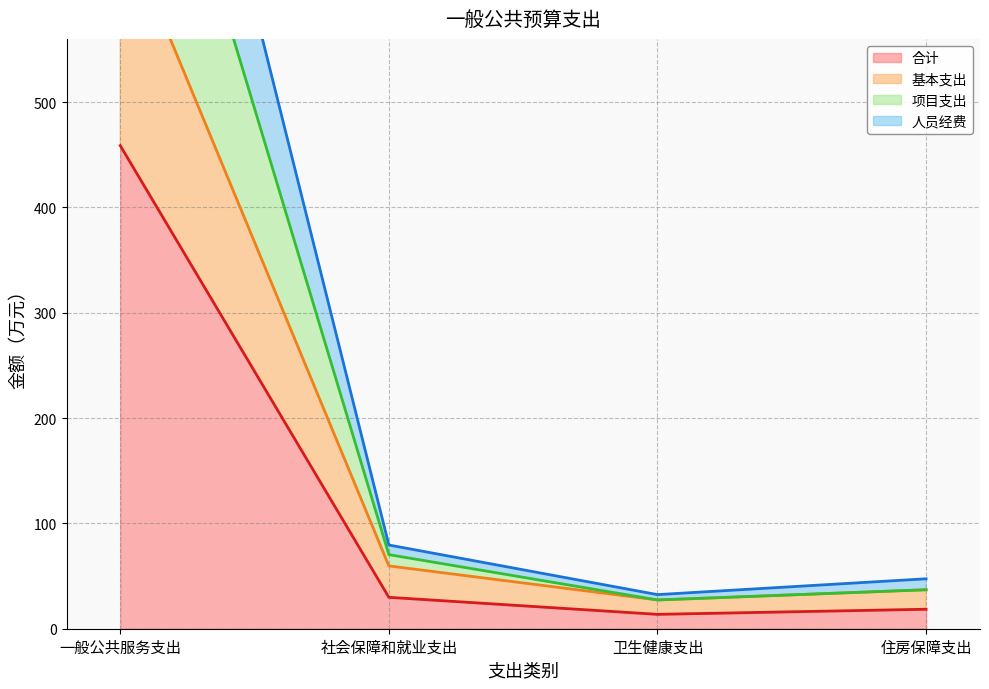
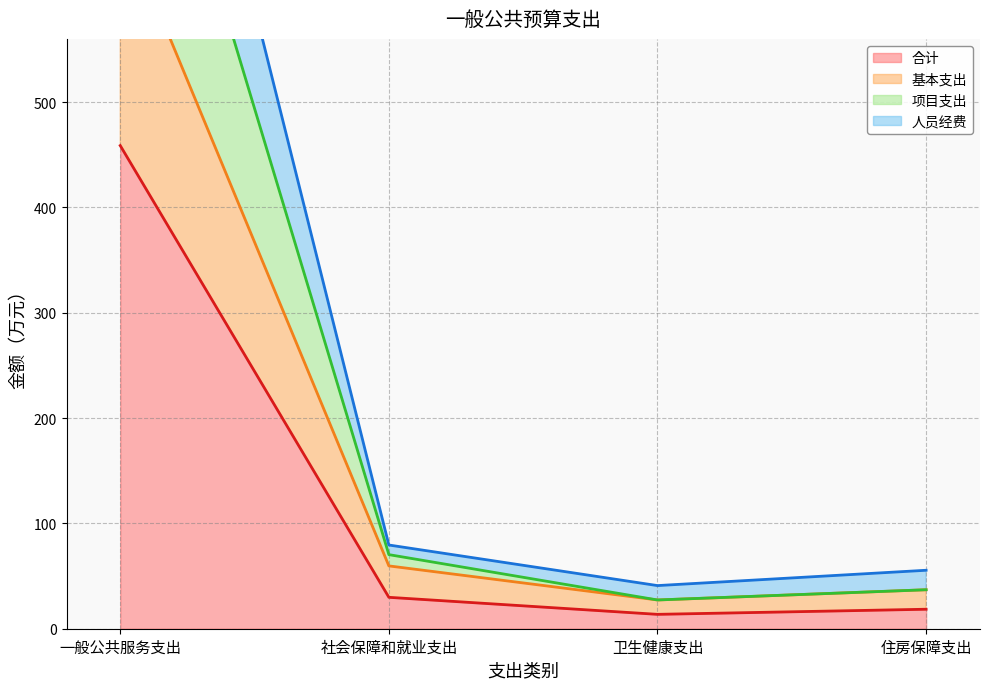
  {
    "项目支出": {
      "社会保障和就业支出": 11
    },
    "人员经费": {
      "社会保障和就业支出": 9,
-     "卫生健康支出": 5,
-     "住房保障支出": 10
+     "卫生健康支出": 14,
+     "住房保障支出": 19
    }
  }
